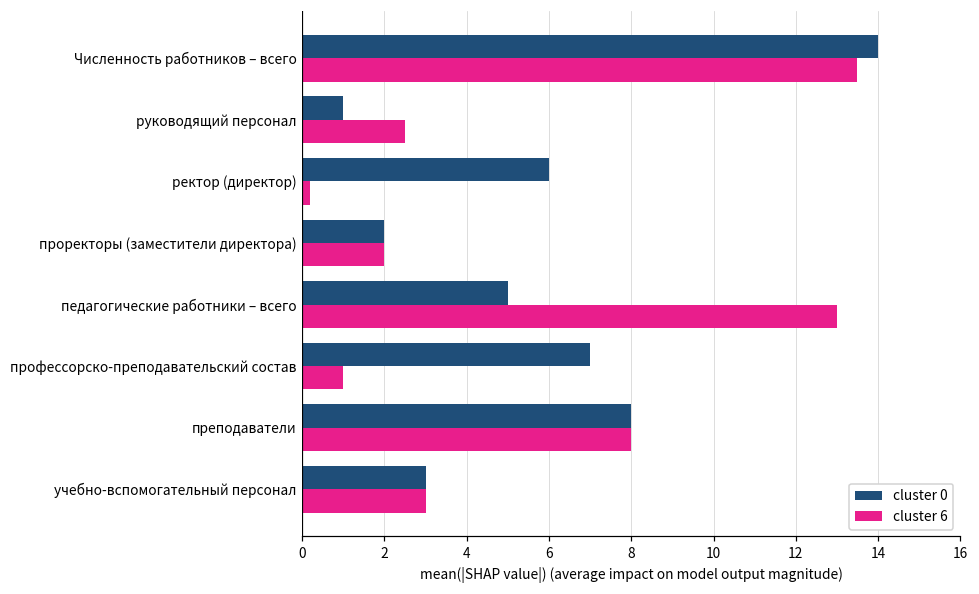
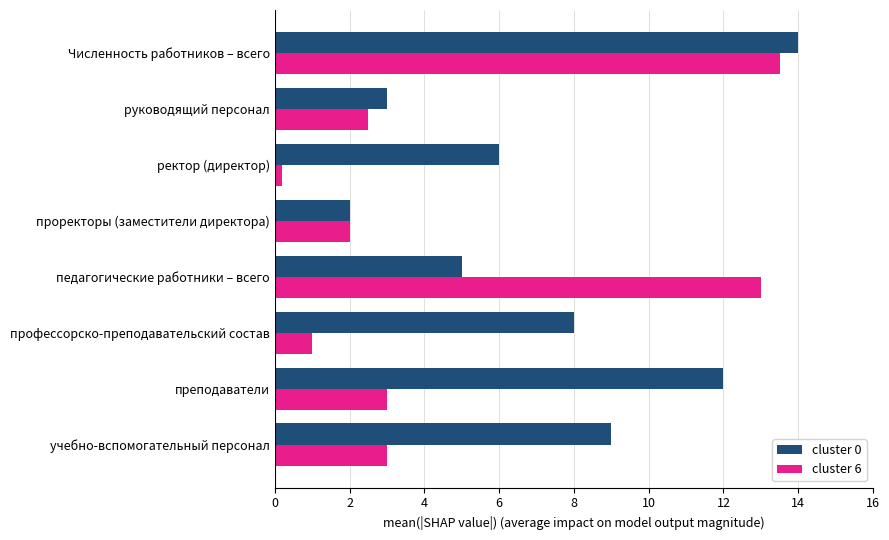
  {
    "cluster 0": {
      "Численность работников – всего": 14,
-     "руководящий персонал": 1,
+     "руководящий персонал": 3,
      "ректор (директор)": 6,
      "проректоры (заместители директора)": 2,
      "педагогические работники – всего": 5,
-     "профессорско-преподавательский состав": 7,
-     "преподаватели": 8,
-     "учебно-вспомогательный персонал": 3
+     "профессорско-преподавательский состав": 8,
+     "преподаватели": 12,
+     "учебно-вспомогательный персонал": 9
    },
    "cluster 6": {
      "Численность работников – всего": 13.5,
      "руководящий персонал": 2.5,
      "ректор (директор)": 0.2,
      "проректоры (заместители директора)": 2,
      "педагогические работники – всего": 13,
      "профессорско-преподавательский состав": 1,
-     "преподаватели": 8,
+     "преподаватели": 3,
      "учебно-вспомогательный персонал": 3
    }
  }
